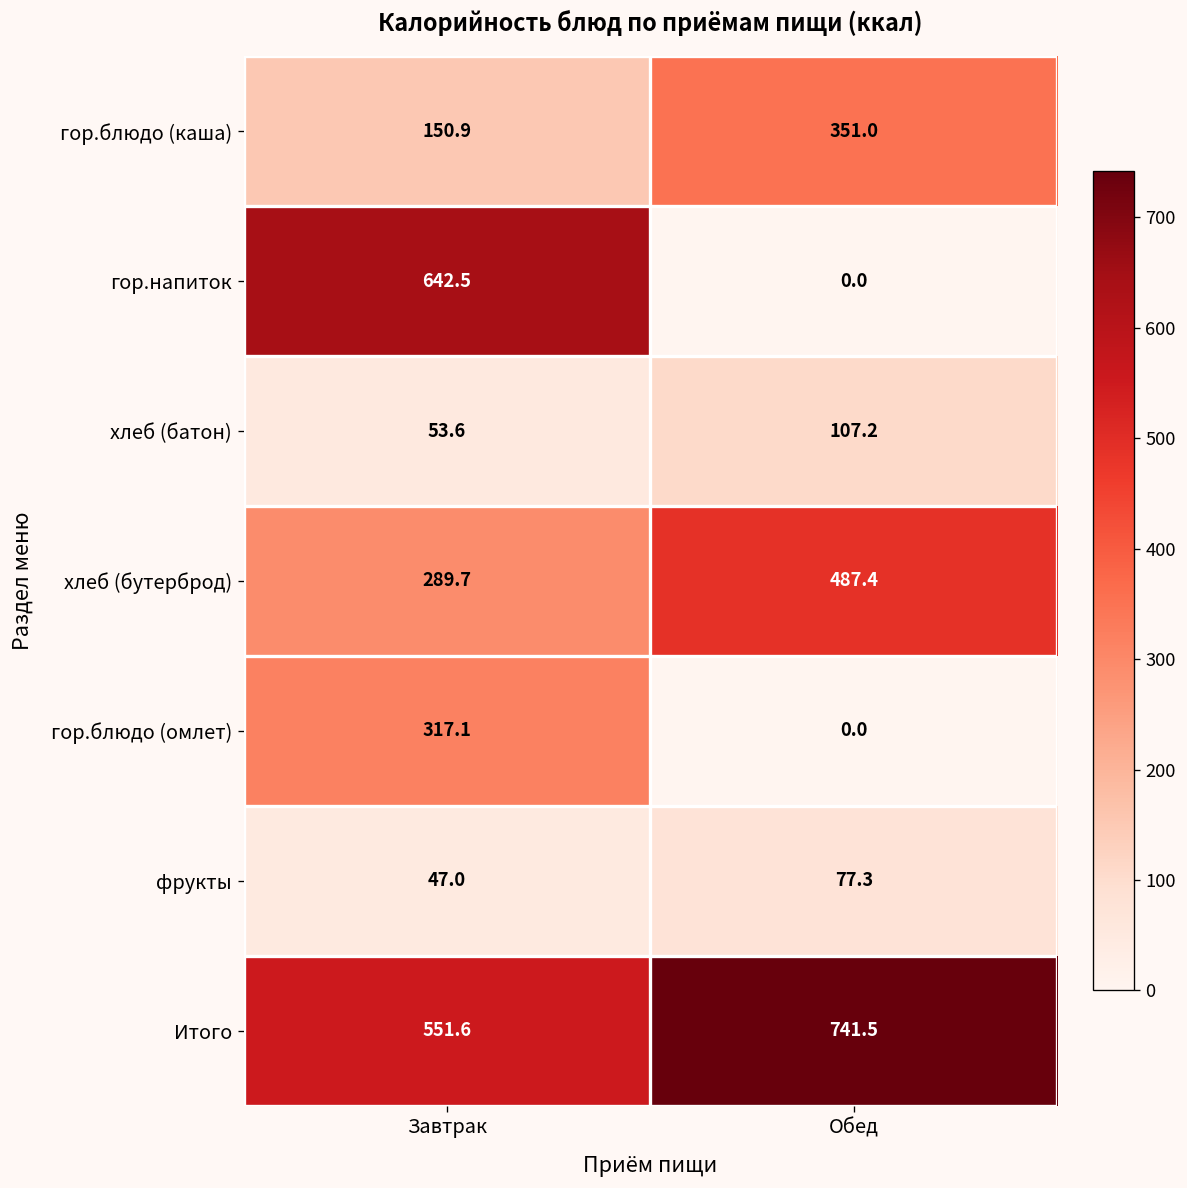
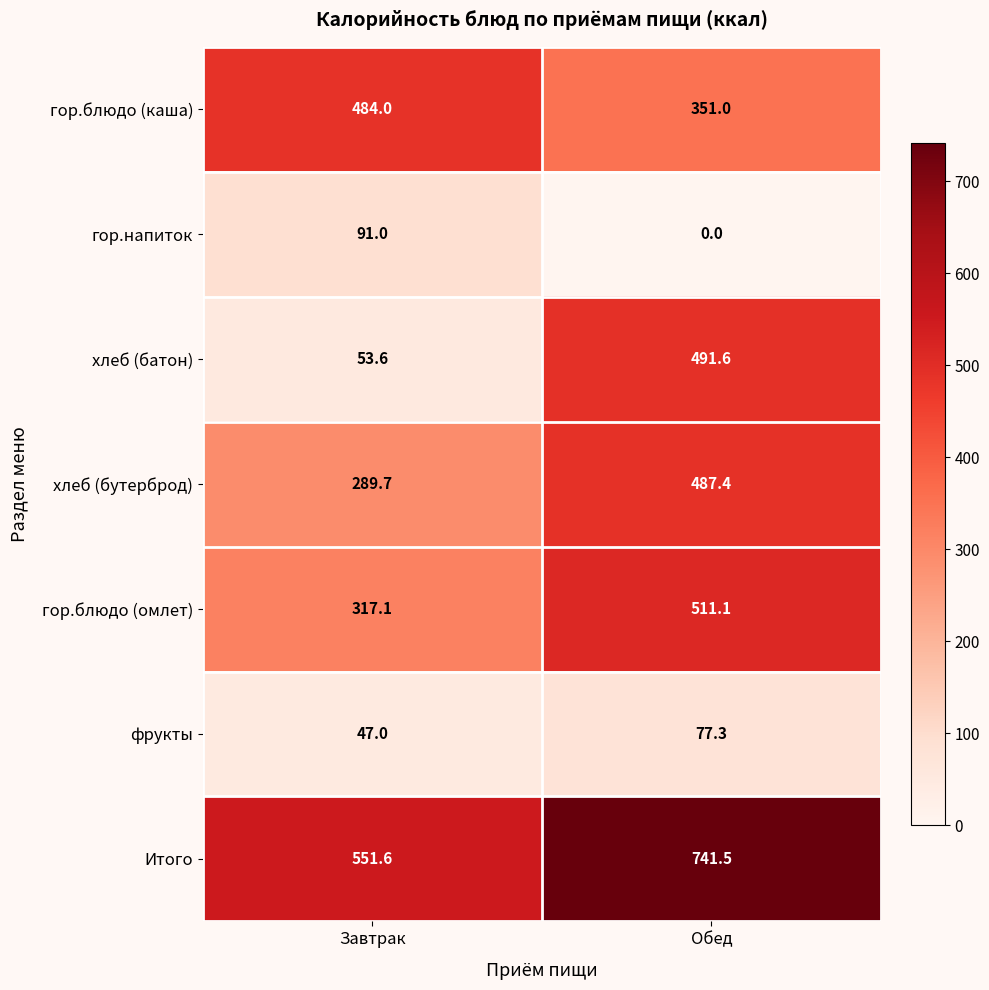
  {
    "гор.блюдо (каша)": {
-     "Завтрак": 150.9,
+     "Завтрак": 484.0,
      "Обед": 351.0
    },
    "гор.напиток": {
-     "Завтрак": 642.5,
+     "Завтрак": 91.0,
      "Обед": 0.0
    },
    "хлеб (батон)": {
      "Завтрак": 53.6,
-     "Обед": 107.2
+     "Обед": 491.6
    },
    "хлеб (бутерброд)": {
      "Завтрак": 289.7,
      "Обед": 487.4
    },
    "гор.блюдо (омлет)": {
      "Завтрак": 317.1,
-     "Обед": 0.0
+     "Обед": 511.1
    },
    "фрукты": {
      "Завтрак": 47.0,
      "Обед": 77.3
    },
    "Итого": {
      "Завтрак": 551.6,
      "Обед": 741.5
    }
  }
